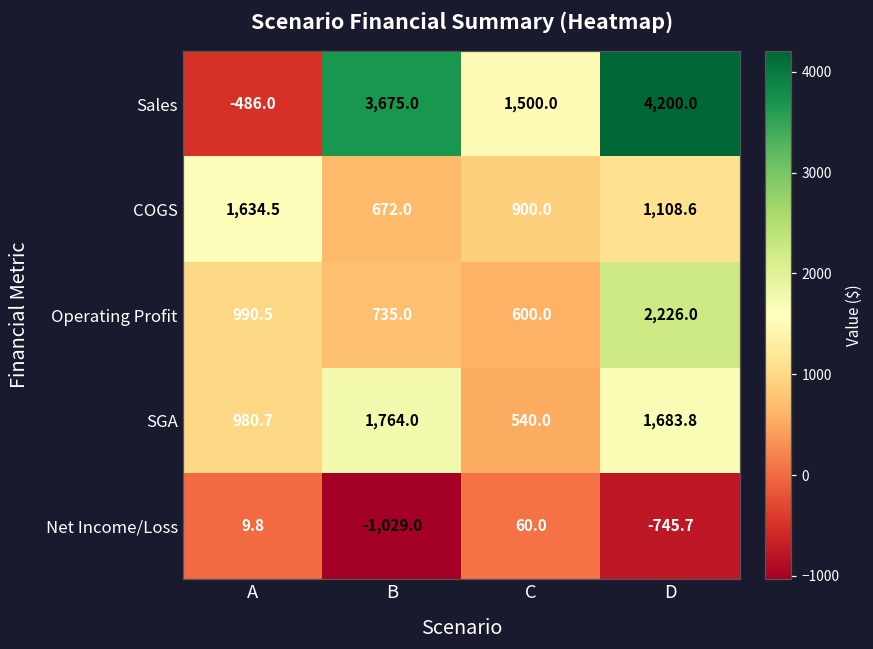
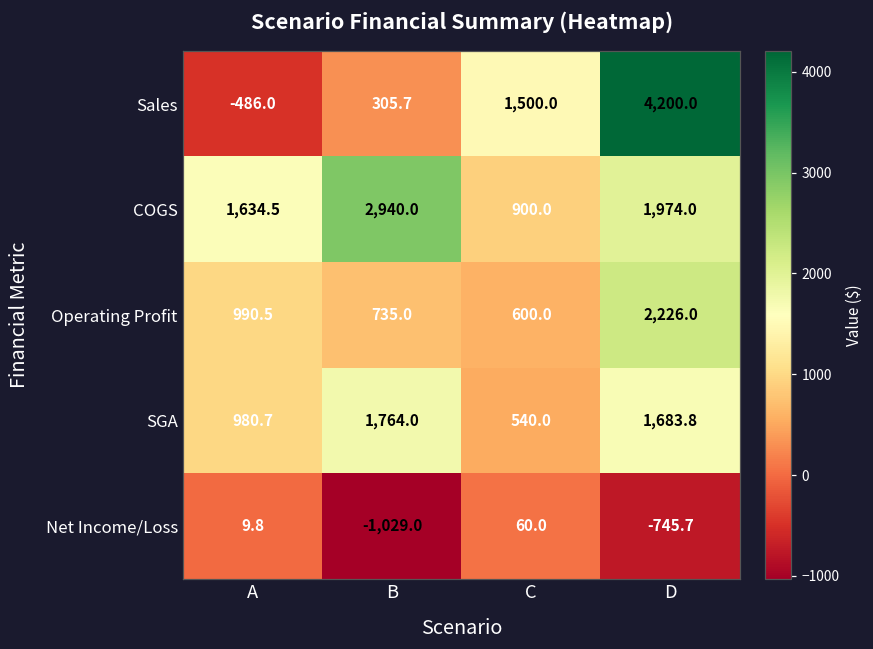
  {
    "Sales": {
      "A": "-486.0",
-     "B": "3,675.0",
+     "B": "305.7",
      "C": "1,500.0",
      "D": "4,200.0"
    },
    "COGS": {
      "A": "1,634.5",
-     "B": "672.0",
+     "B": "2,940.0",
      "C": "900.0",
-     "D": "1,108.6"
+     "D": "1,974.0"
    },
    "Operating Profit": {
      "A": "990.5",
      "B": "735.0",
      "C": "600.0",
      "D": "2,226.0"
    },
    "SGA": {
      "A": "980.7",
      "B": "1,764.0",
      "C": "540.0",
      "D": "1,683.8"
    },
    "Net Income/Loss": {
      "A": "9.8",
      "B": "-1,029.0",
      "C": "60.0",
      "D": "-745.7"
    }
  }
